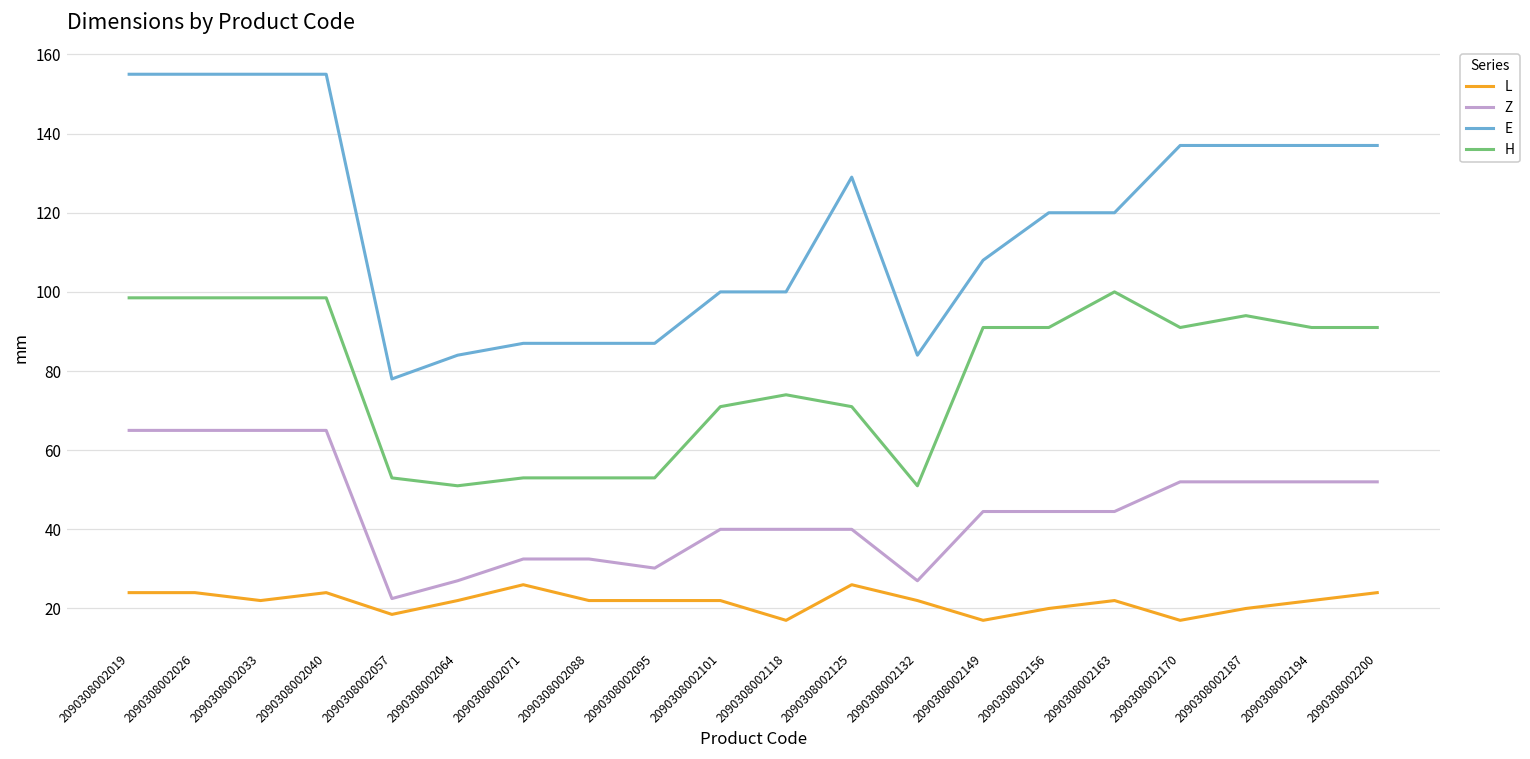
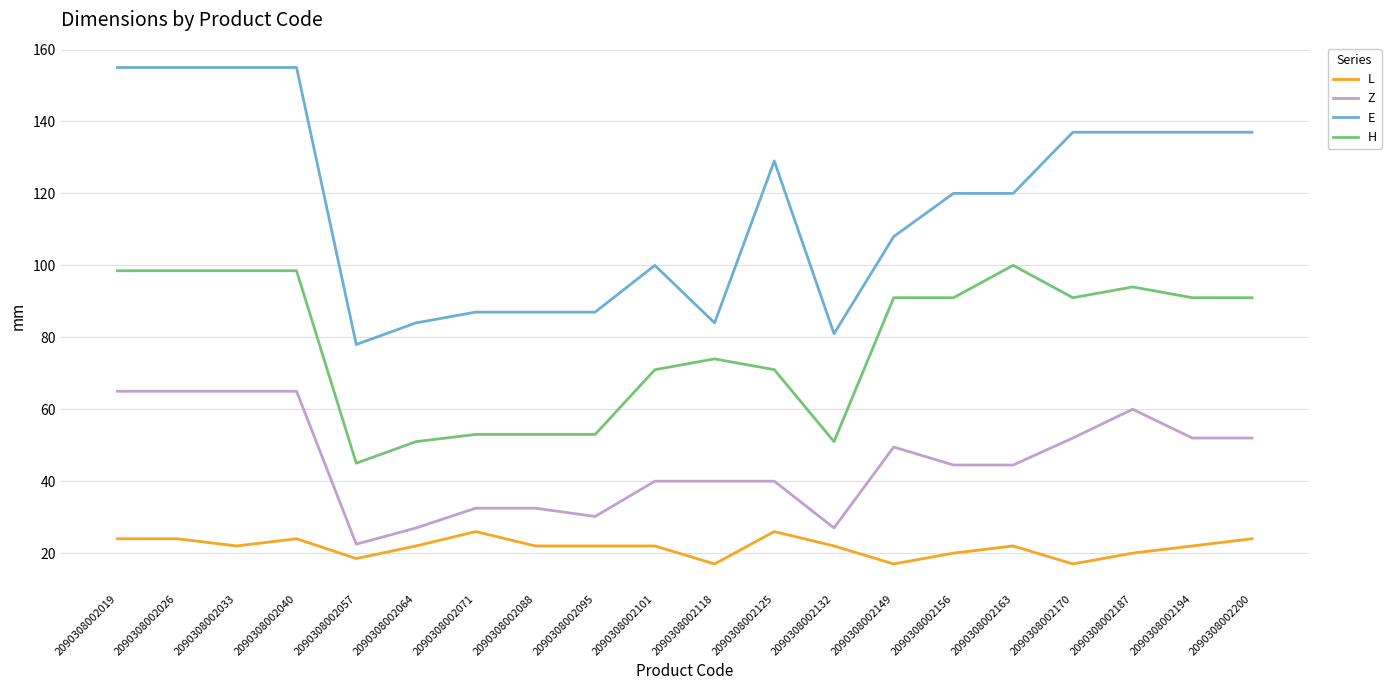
  {
    "L": {
      "2090308002019": 24,
      "2090308002026": 24,
      "2090308002033": 22,
      "2090308002040": 24,
      "2090308002057": 19,
      "2090308002064": 22,
      "2090308002071": 26,
      "2090308002088": 22,
      "2090308002095": 22,
      "2090308002101": 22,
      "2090308002118": 17,
      "2090308002125": 26,
      "2090308002132": 22,
      "2090308002149": 17,
      "2090308002156": 20,
      "2090308002163": 22,
      "2090308002170": 17,
      "2090308002187": 20,
      "2090308002194": 22,
      "2090308002200": 24
    },
    "Z": {
      "2090308002019": 65,
      "2090308002026": 65,
      "2090308002033": 65,
      "2090308002040": 65,
      "2090308002057": 23,
      "2090308002064": 27,
      "2090308002071": 33,
      "2090308002088": 33,
      "2090308002095": 30,
      "2090308002101": 40,
      "2090308002118": 40,
      "2090308002125": 40,
      "2090308002132": 27,
-     "2090308002149": 45,
+     "2090308002149": 50,
      "2090308002156": 45,
      "2090308002163": 45,
      "2090308002170": 52,
-     "2090308002187": 52,
+     "2090308002187": 60,
      "2090308002194": 52,
      "2090308002200": 52
    },
    "E": {
      "2090308002019": 155,
      "2090308002026": 155,
      "2090308002033": 155,
      "2090308002040": 155,
      "2090308002057": 78,
      "2090308002064": 84,
      "2090308002071": 87,
      "2090308002088": 87,
      "2090308002095": 87,
      "2090308002101": 100,
-     "2090308002118": 100,
+     "2090308002118": 84,
      "2090308002125": 129,
-     "2090308002132": 84,
+     "2090308002132": 81,
      "2090308002149": 108,
      "2090308002156": 120,
      "2090308002163": 120,
      "2090308002170": 137,
      "2090308002187": 137,
      "2090308002194": 137,
      "2090308002200": 137
    },
    "H": {
      "2090308002019": 99,
      "2090308002026": 99,
      "2090308002033": 99,
      "2090308002040": 99,
-     "2090308002057": 53,
+     "2090308002057": 45,
      "2090308002064": 51,
      "2090308002071": 53,
      "2090308002088": 53,
      "2090308002095": 53,
      "2090308002101": 71,
      "2090308002118": 74,
      "2090308002125": 71,
      "2090308002132": 51,
      "2090308002149": 91,
      "2090308002156": 91,
      "2090308002163": 100,
      "2090308002170": 91,
      "2090308002187": 94,
      "2090308002194": 91,
      "2090308002200": 91
    }
  }
